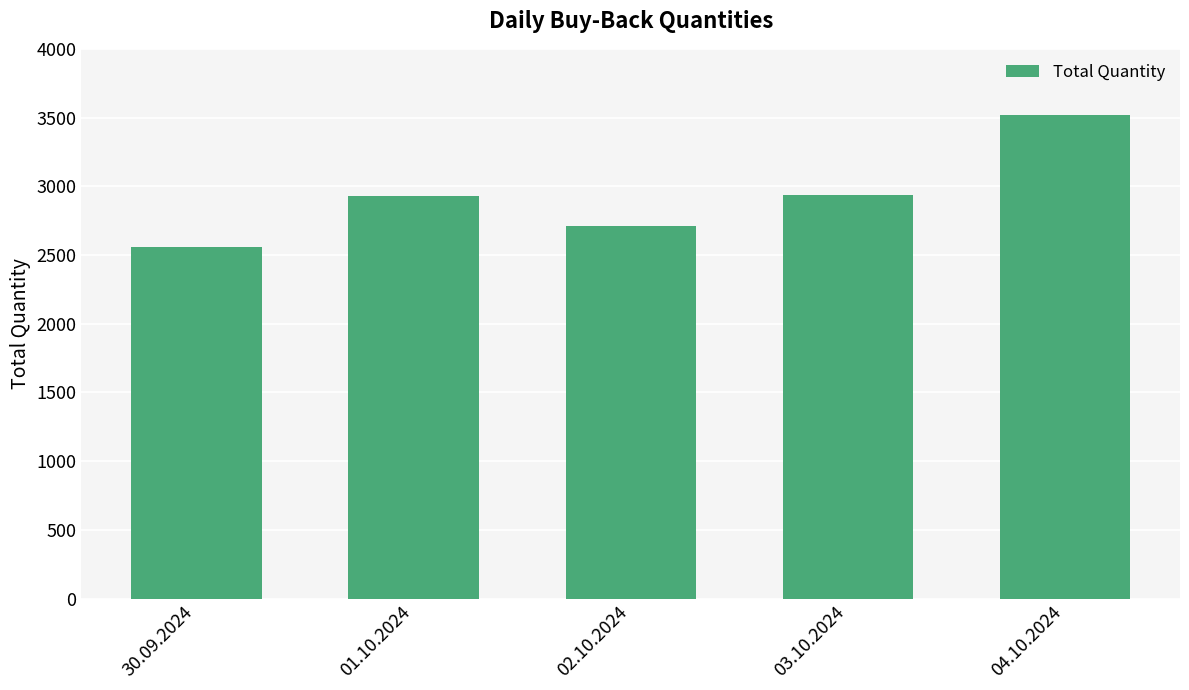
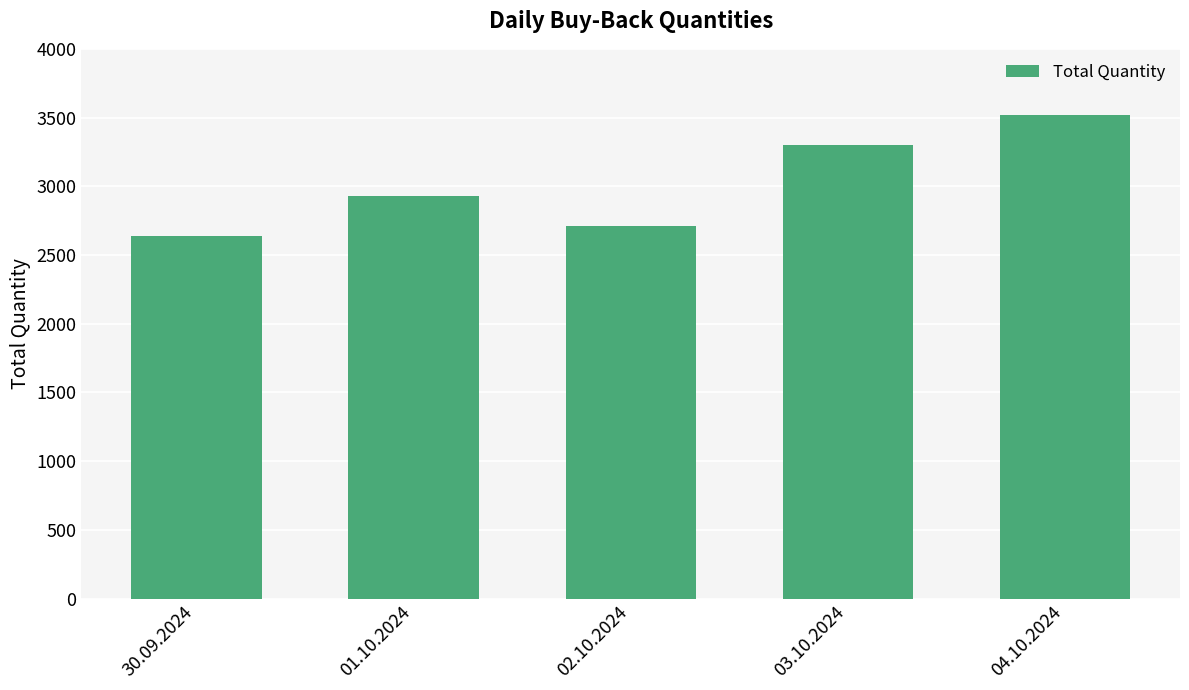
  {
-   "30.09.2024": 2560,
+   "30.09.2024": 2640,
    "01.10.2024": 2930,
    "02.10.2024": 2710,
-   "03.10.2024": 2940,
+   "03.10.2024": 3300,
    "04.10.2024": 3520
  }
